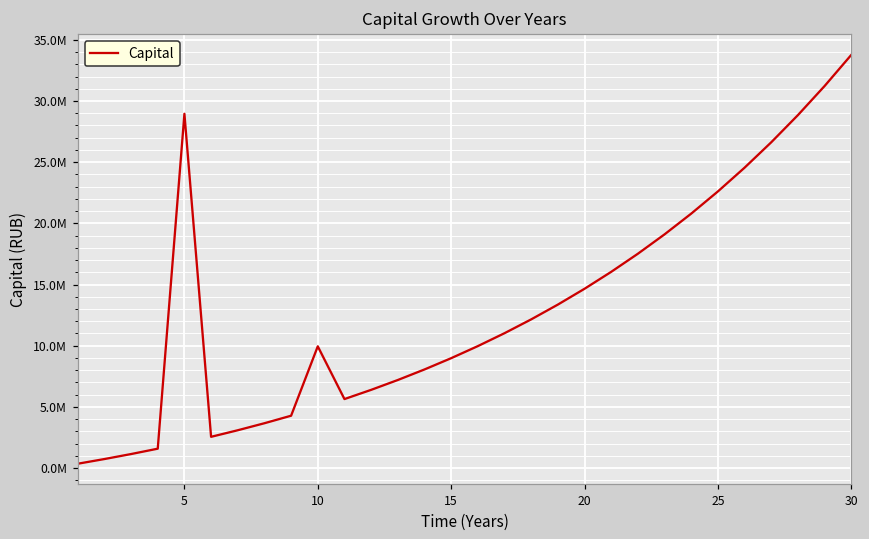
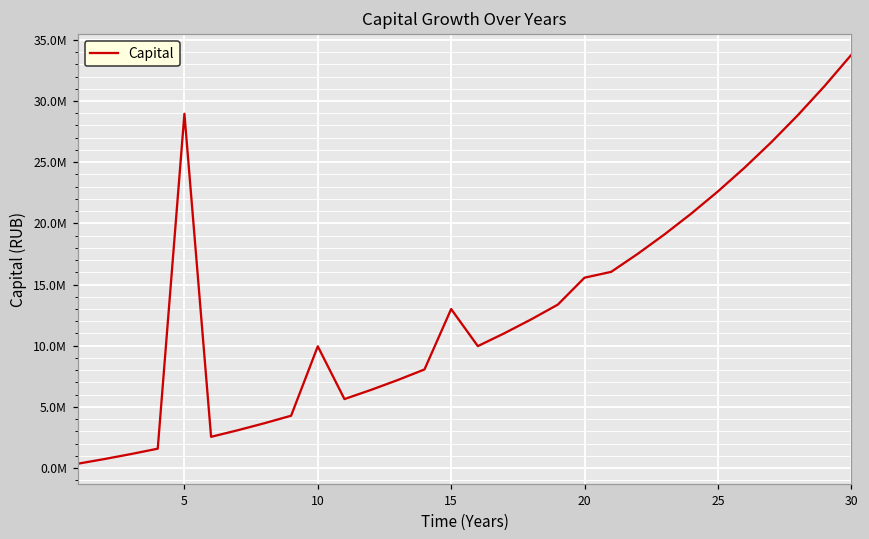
  {
    "5": 29000000,
    "10": 10000000,
-   "15": 9000000,
-   "20": 14700000,
+   "15": 13000000,
+   "20": 15600000,
    "25": 22600000,
    "30": 33800000
  }
